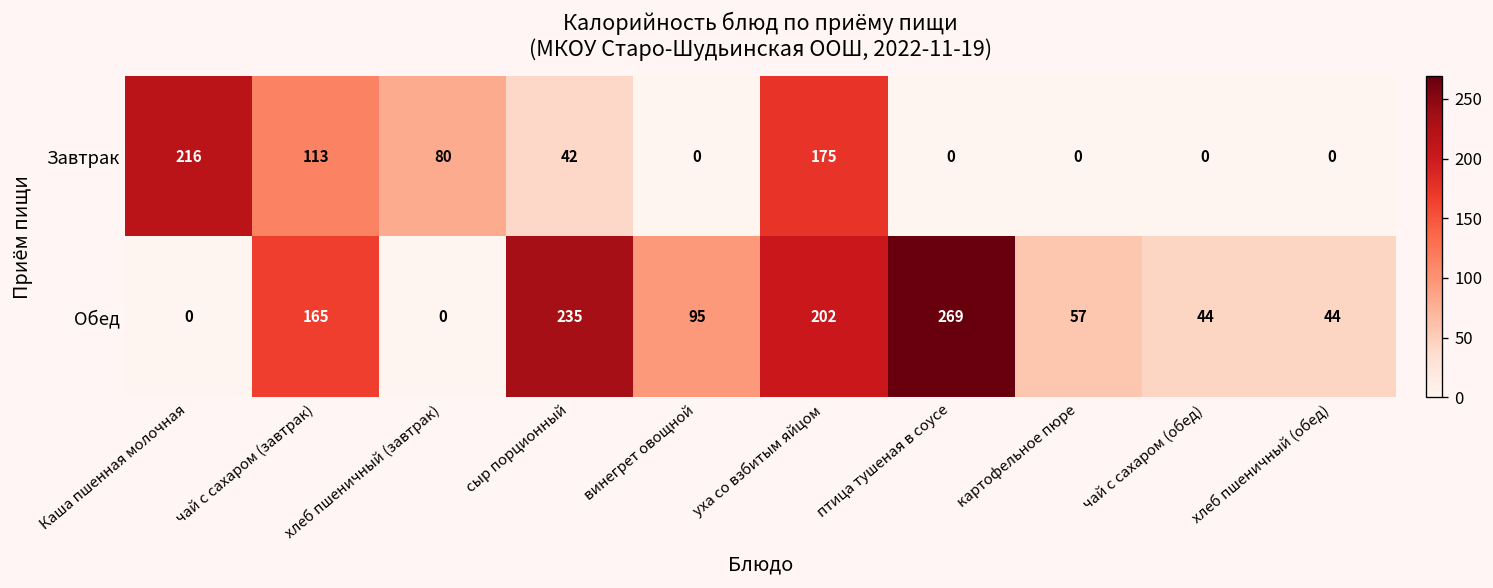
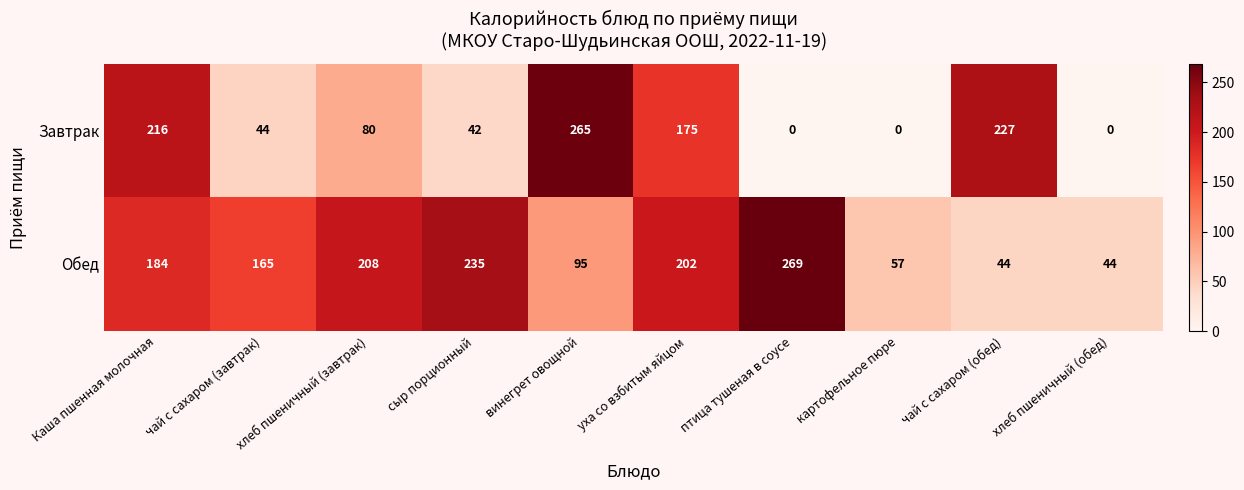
  {
    "Завтрак": {
      "Каша пшенная молочная": 216,
-     "чай с сахаром (завтрак)": 113,
+     "чай с сахаром (завтрак)": 44,
      "хлеб пшеничный (завтрак)": 80,
      "сыр порционный": 42,
-     "винегрет овощной": 0,
+     "винегрет овощной": 265,
      "уха со взбитым яйцом": 175,
      "птица тушеная в соусе": 0,
      "картофельное пюре": 0,
-     "чай с сахаром (обед)": 0,
+     "чай с сахаром (обед)": 227,
      "хлеб пшеничный (обед)": 0
    },
    "Обед": {
-     "Каша пшенная молочная": 0,
+     "Каша пшенная молочная": 184,
      "чай с сахаром (завтрак)": 165,
-     "хлеб пшеничный (завтрак)": 0,
+     "хлеб пшеничный (завтрак)": 208,
      "сыр порционный": 235,
      "винегрет овощной": 95,
      "уха со взбитым яйцом": 202,
      "птица тушеная в соусе": 269,
      "картофельное пюре": 57,
      "чай с сахаром (обед)": 44,
      "хлеб пшеничный (обед)": 44
    }
  }
